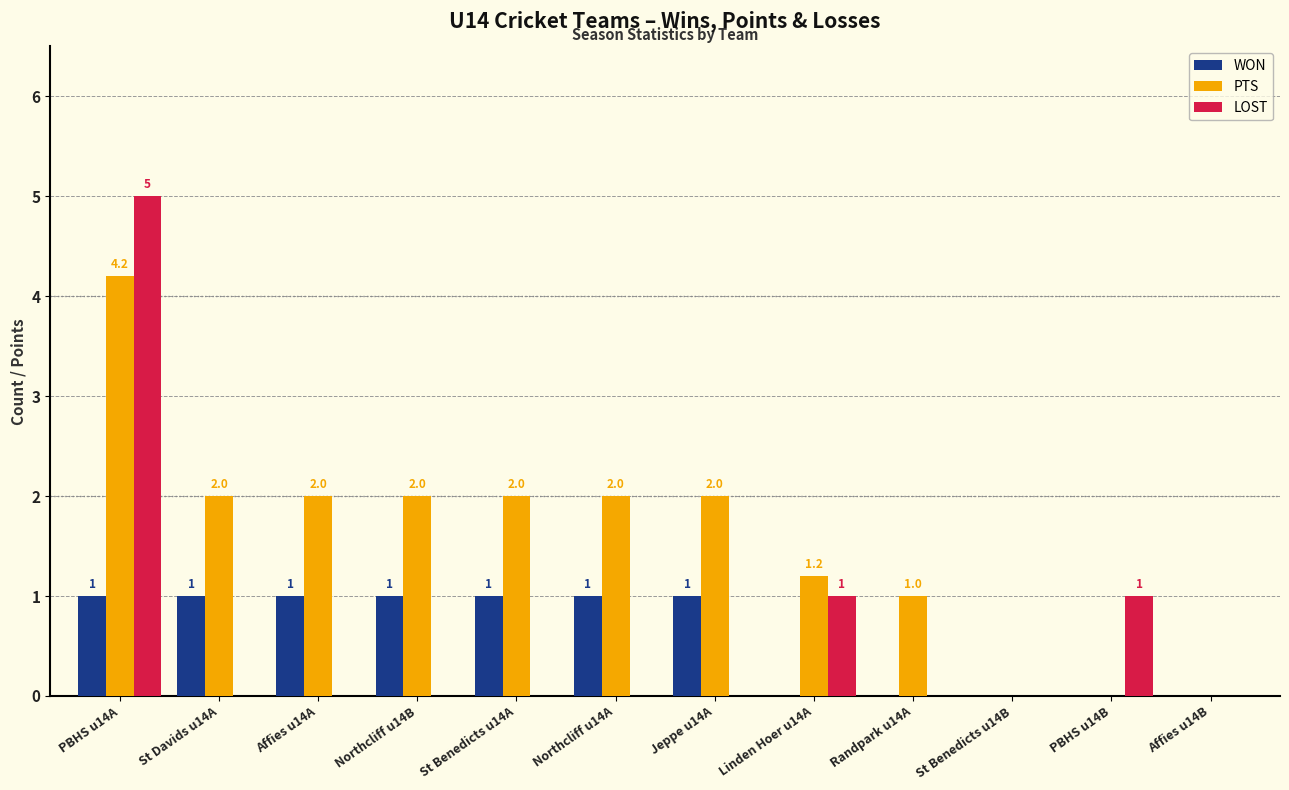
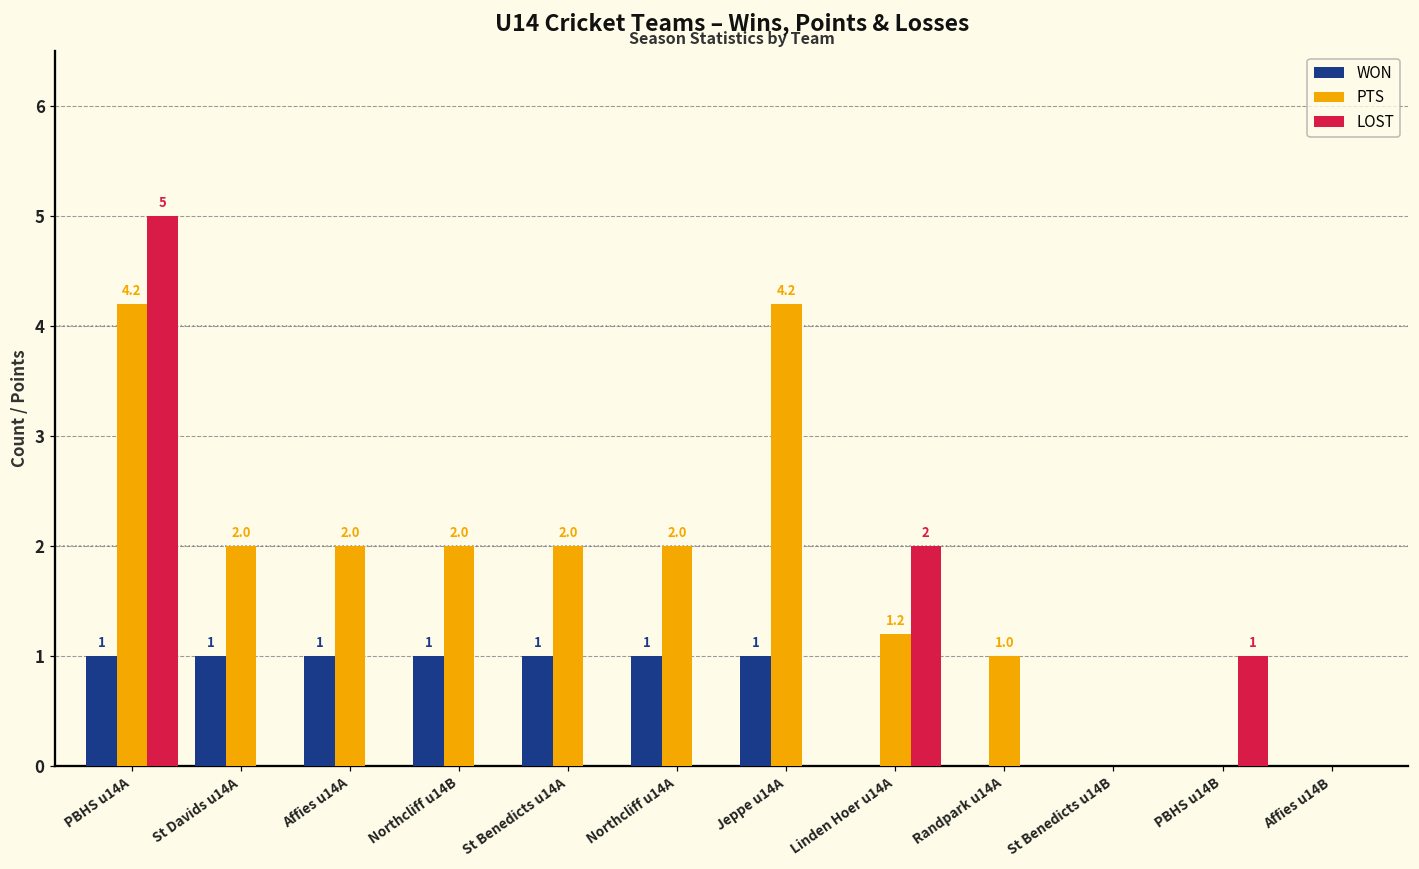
  {
    "WON": {
      "PBHS u14A": 1,
      "St Davids u14A": 1,
      "Affies u14A": 1,
      "Northcliff u14B": 1,
      "St Benedicts u14A": 1,
      "Northcliff u14A": 1,
      "Jeppe u14A": 1
    },
    "PTS": {
      "PBHS u14A": 4.2,
      "St Davids u14A": 2.0,
      "Affies u14A": 2.0,
      "Northcliff u14B": 2.0,
      "St Benedicts u14A": 2.0,
      "Northcliff u14A": 2.0,
-     "Jeppe u14A": 2.0,
+     "Jeppe u14A": 4.2,
      "Linden Hoer u14A": 1.2,
      "Randpark u14A": 1.0
    },
    "LOST": {
      "PBHS u14A": 5,
-     "Linden Hoer u14A": 1,
+     "Linden Hoer u14A": 2,
      "PBHS u14B": 1
    }
  }
